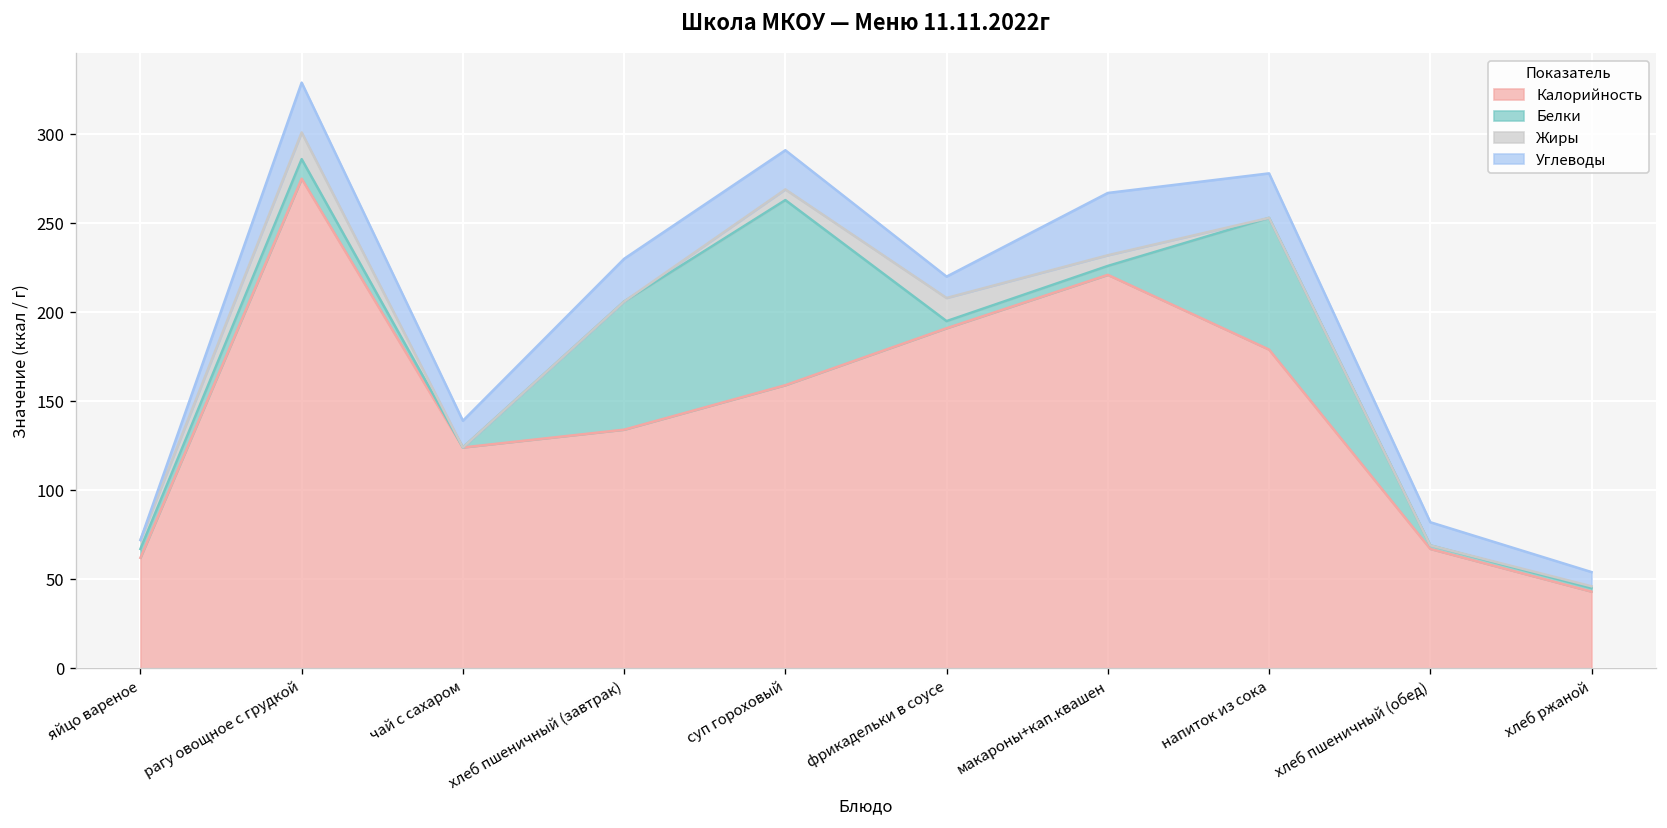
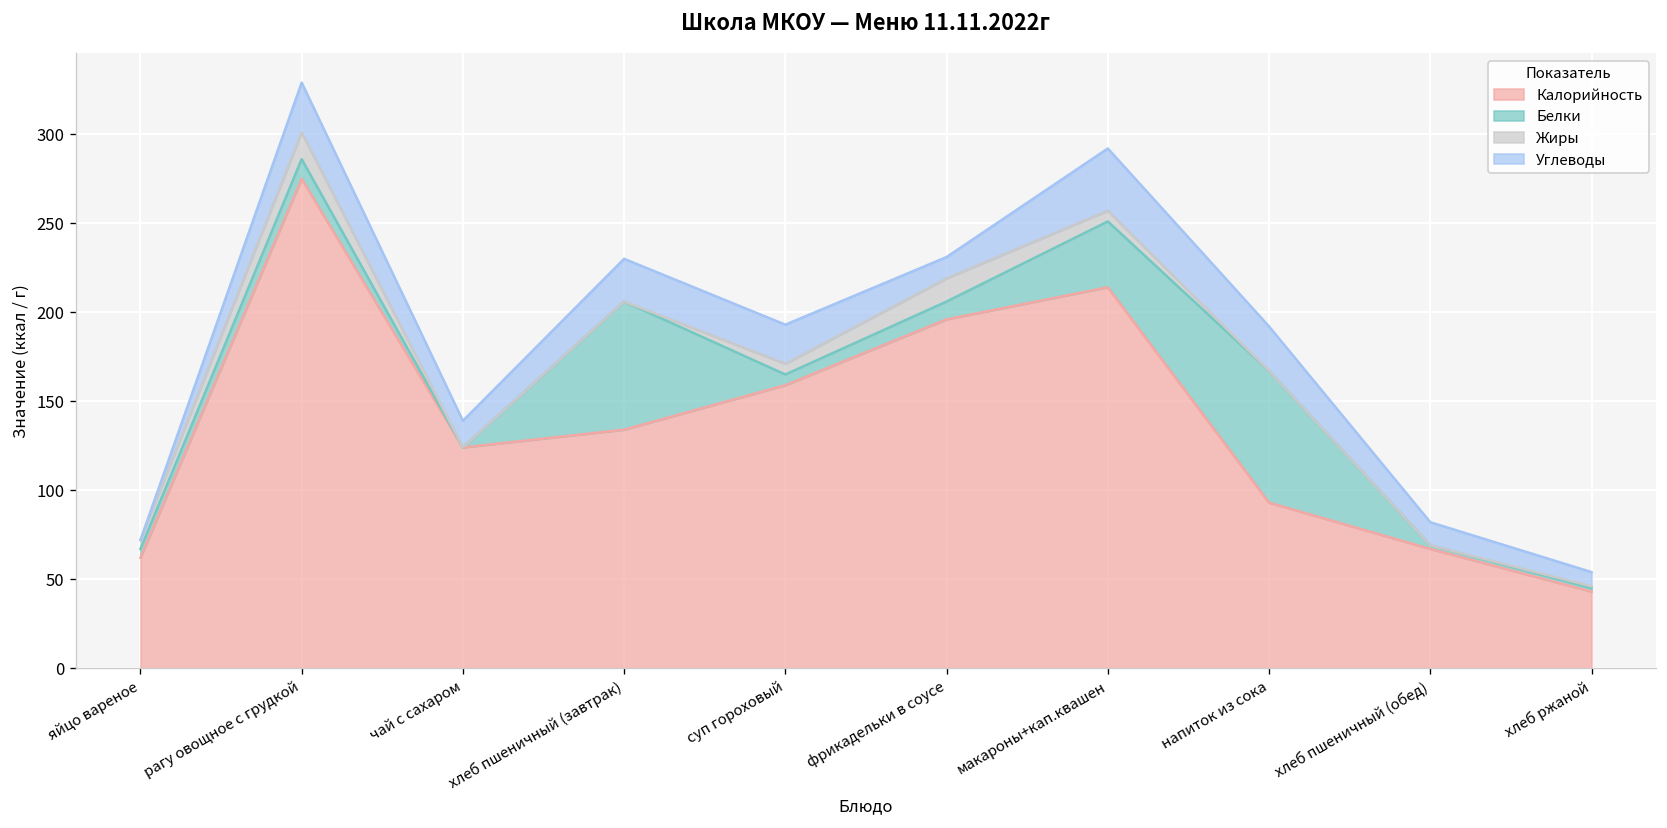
  {
    "Калорийность": {
      "яйцо вареное": 62,
      "рагу овощное с грудкой": 275,
      "хлеб пшеничный (завтрак)": 134,
      "суп гороховый": 159,
-     "фрикадельки в соусе": 191,
-     "макароны+кап.квашен": 221,
-     "напиток из сока": 179,
+     "фрикадельки в соусе": 196,
+     "макароны+кап.квашен": 214,
+     "напиток из сока": 93,
      "хлеб пшеничный (обед)": 67,
      "хлеб ржаной": 43
    },
    "Белки": {
      "яйцо вареное": 5,
      "рагу овощное с грудкой": 11,
-     "суп гороховый": 104,
-     "фрикадельки в соусе": 4,
-     "макароны+кап.квашен": 5
+     "суп гороховый": 6,
+     "фрикадельки в соусе": 10,
+     "макароны+кап.квашен": 37
    }
  }
